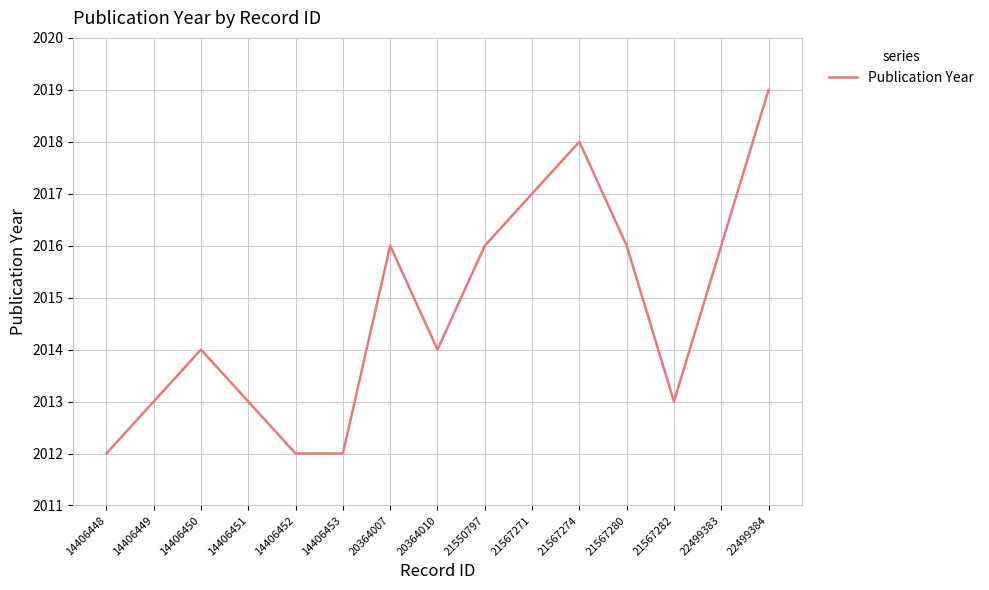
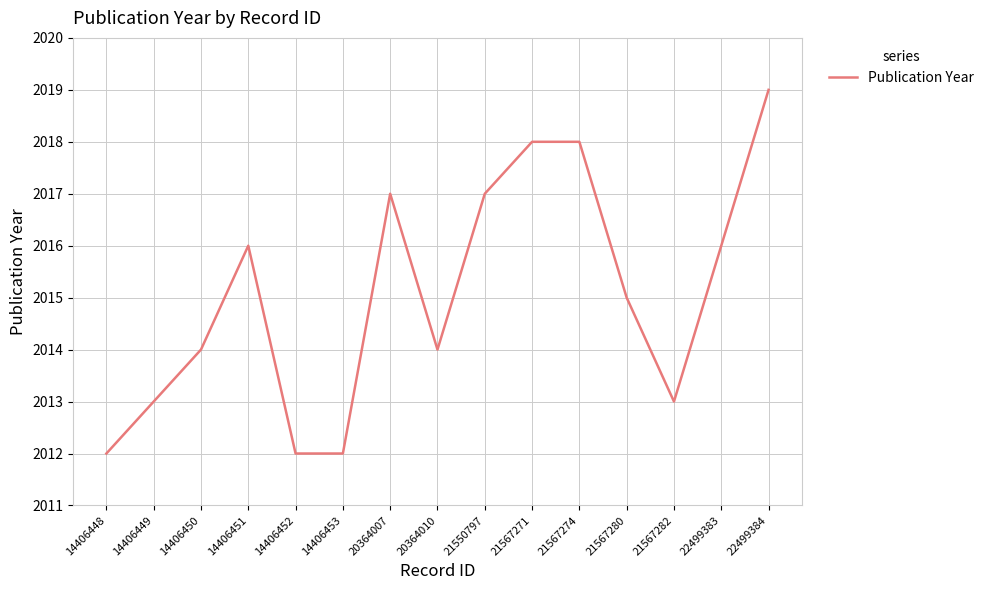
  {
    "14406448": 2012,
    "14406449": 2013,
    "14406450": 2014,
-   "14406451": 2013,
+   "14406451": 2016,
    "14406452": 2012,
    "14406453": 2012,
-   "20364007": 2016,
+   "20364007": 2017,
    "20364010": 2014,
-   "21550797": 2016,
-   "21567271": 2017,
+   "21550797": 2017,
+   "21567271": 2018,
    "21567274": 2018,
-   "21567280": 2016,
+   "21567280": 2015,
    "21567282": 2013,
    "22499383": 2016,
    "22499384": 2019
  }
